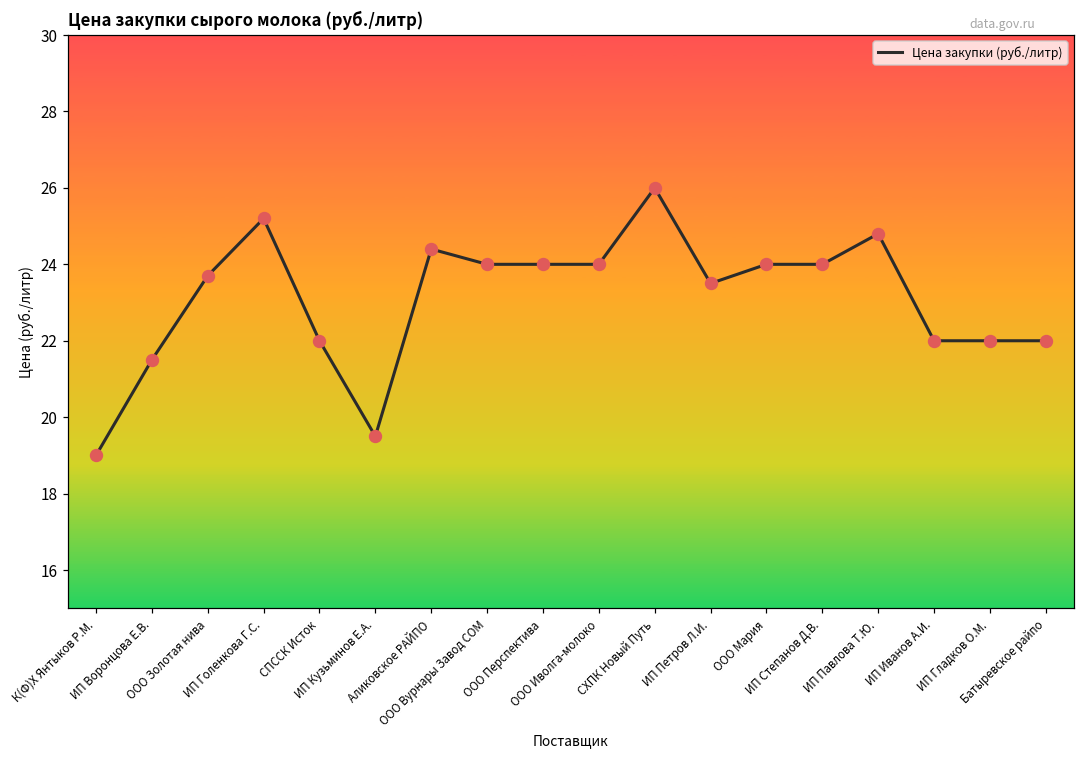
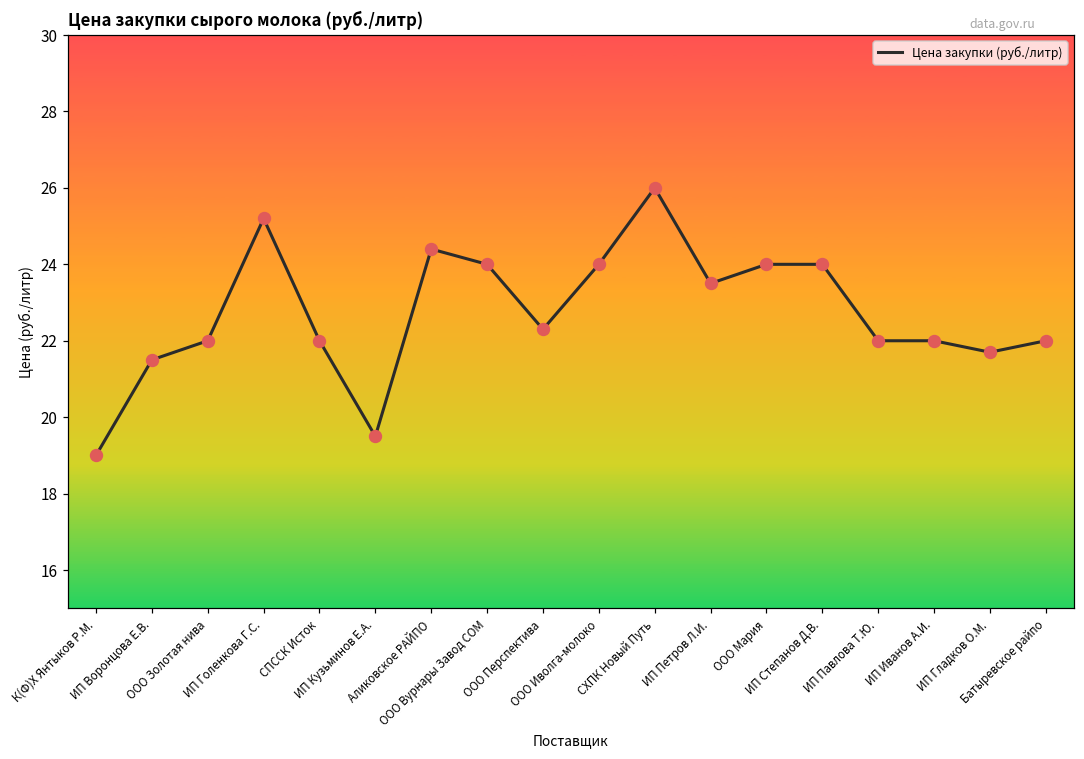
  {
    "К(Ф)Х Янтыков Р.М.": 19.0,
    "ИП Воронцова Е.В.": 21.5,
-   "ООО Золотая нива": 23.7,
+   "ООО Золотая нива": 22.0,
    "ИП Голенкова Г.С.": 25.2,
    "СПССК Исток": 22.0,
    "ИП Кузьминов Е.А.": 19.5,
    "Аликовское РАЙПО": 24.4,
    "ООО Вурнары Завод СОМ": 24.0,
-   "ООО Перспектива": 24.0,
+   "ООО Перспектива": 22.3,
    "ООО Иволга-молоко": 24.0,
    "СХПК Новый Путь": 26.0,
    "ИП Петров Л.И.": 23.5,
    "ООО Мария": 24.0,
    "ИП Степанов Д.В.": 24.0,
-   "ИП Павлова Т.Ю.": 24.8,
+   "ИП Павлова Т.Ю.": 22.0,
    "ИП Иванов А.И.": 22.0,
-   "ИП Гладков О.М.": 22.0,
+   "ИП Гладков О.М.": 21.7,
    "Батыревское райпо": 22.0
  }
